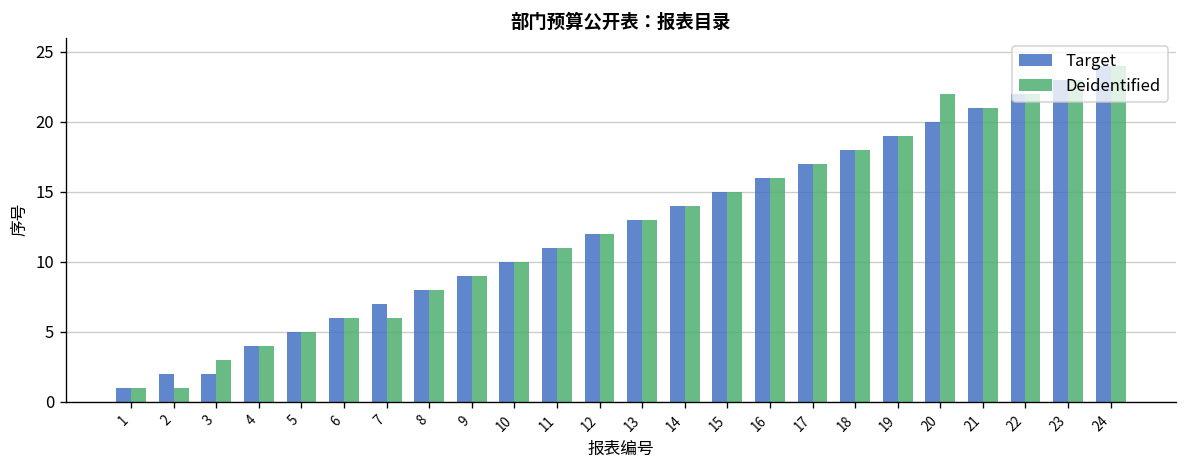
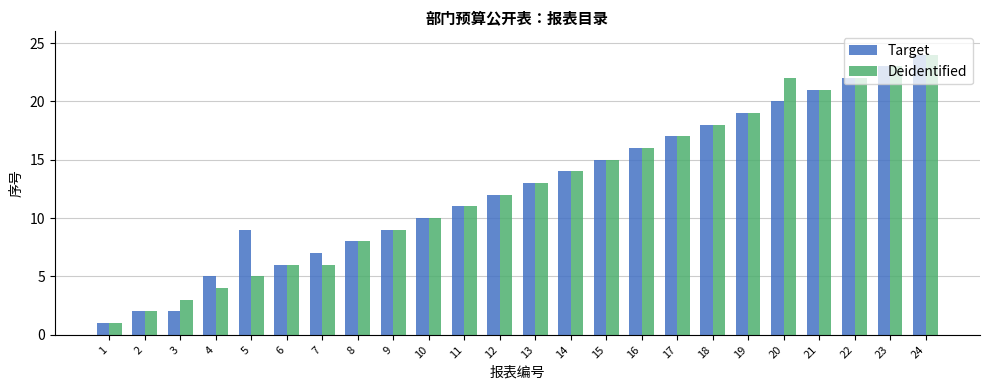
  {
    "Target": {
      "1": 1,
      "2": 2,
      "3": 2,
-     "4": 4,
-     "5": 5,
+     "4": 5,
+     "5": 9,
      "6": 6,
      "7": 7,
      "8": 8,
      "9": 9,
      "10": 10,
      "11": 11,
      "12": 12,
      "13": 13,
      "14": 14,
      "15": 15,
      "16": 16,
      "17": 17,
      "18": 18,
      "19": 19,
      "20": 20,
      "21": 21
    },
    "Deidentified": {
      "1": 1,
-     "2": 1,
+     "2": 2,
      "3": 3,
      "4": 4,
      "5": 5,
      "6": 6,
      "7": 6,
      "8": 8,
      "9": 9,
      "10": 10,
      "11": 11,
      "12": 12,
      "13": 13,
      "14": 14,
      "15": 15,
      "16": 16,
      "17": 17,
      "18": 18,
      "19": 19,
      "20": 22,
      "21": 21
    }
  }
